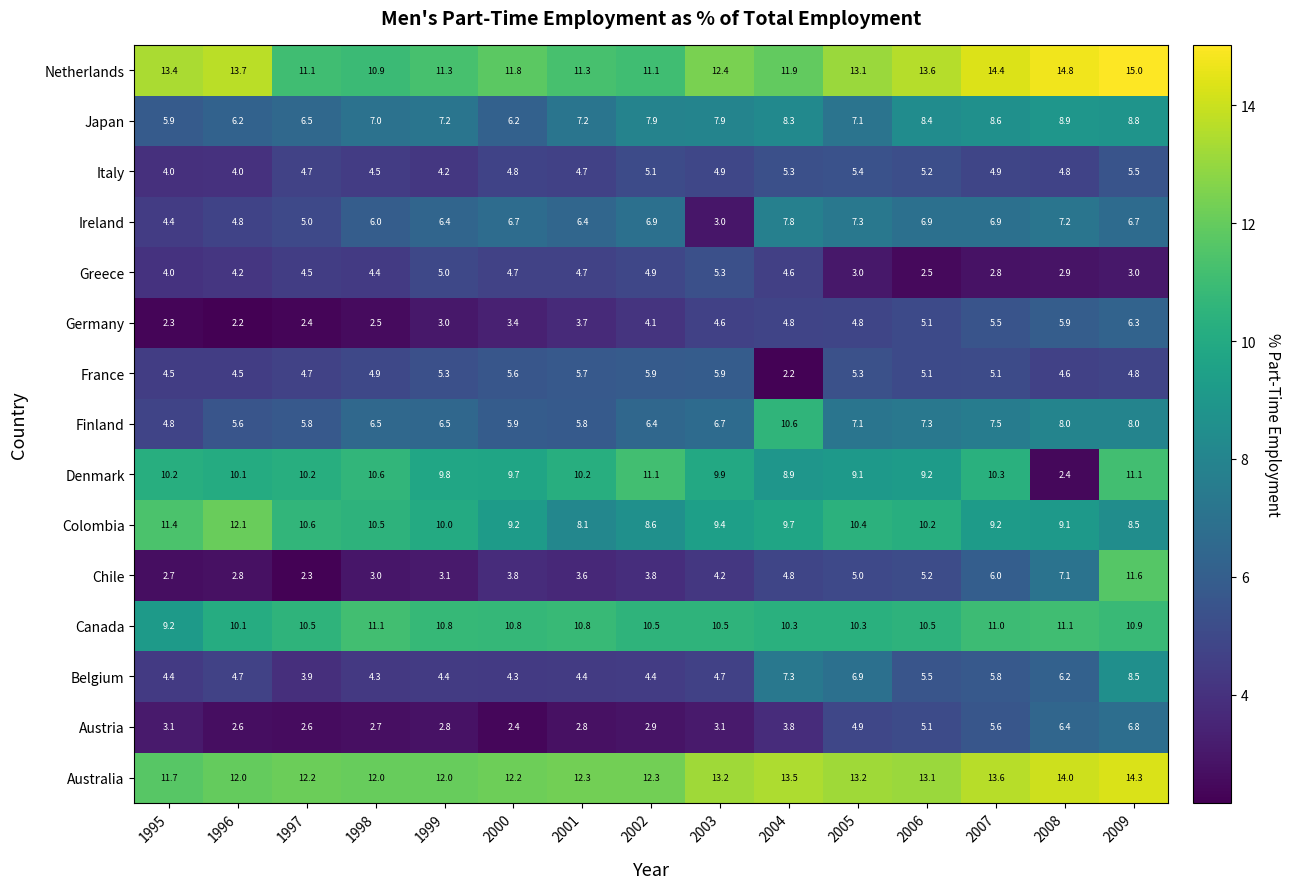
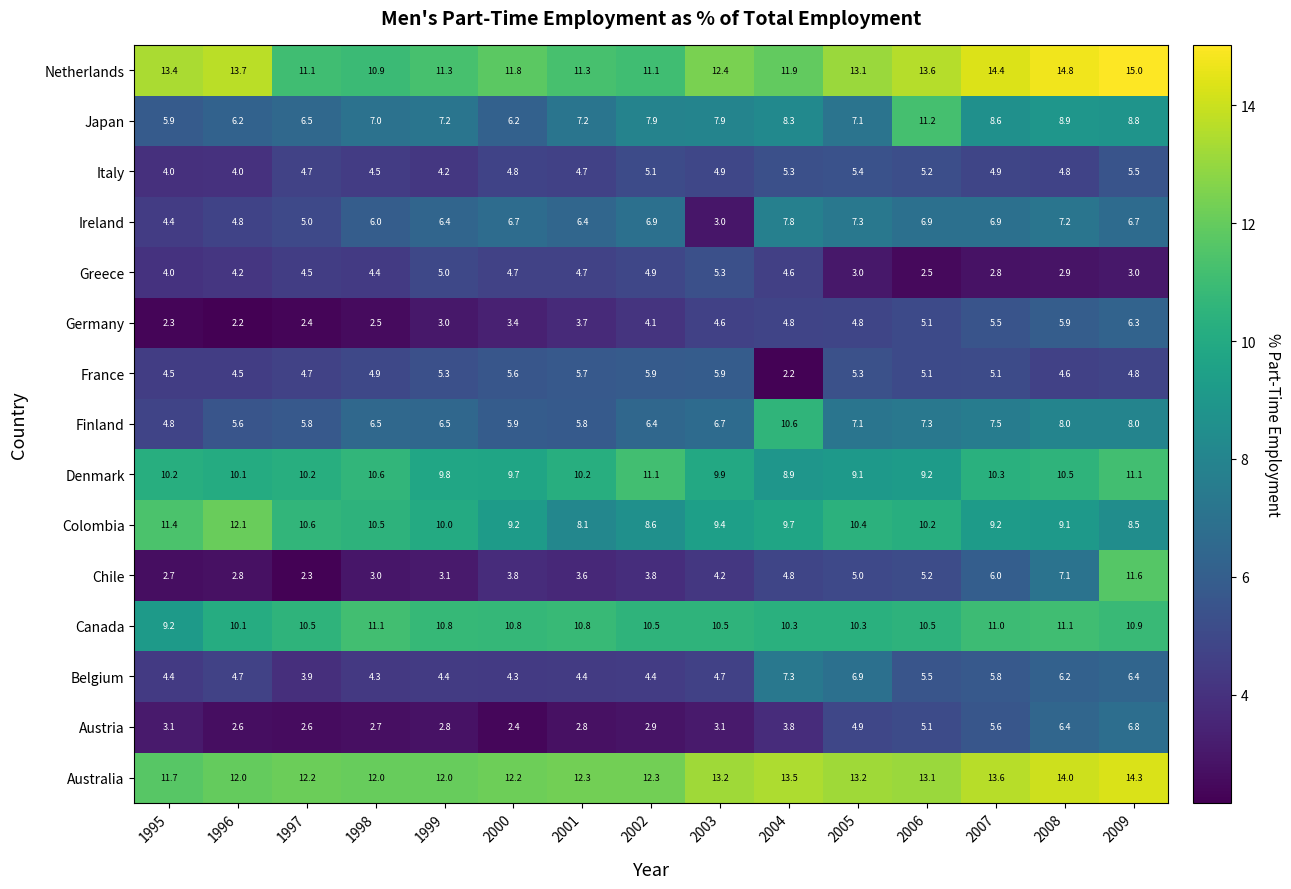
  {
    "Japan": {
      "1995": 5.9,
      "1996": 6.2,
      "1997": 6.5,
      "1998": 7.0,
      "1999": 7.2,
      "2000": 6.2,
      "2001": 7.2,
      "2002": 7.9,
      "2003": 7.9,
      "2004": 8.3,
      "2005": 7.1,
-     "2006": 8.4,
+     "2006": 11.2,
      "2007": 8.6,
      "2008": 8.9,
      "2009": 8.8
    },
    "Denmark": {
      "1995": 10.2,
      "1996": 10.1,
      "1997": 10.2,
      "1998": 10.6,
      "1999": 9.8,
      "2000": 9.7,
      "2001": 10.2,
      "2002": 11.1,
      "2003": 9.9,
      "2004": 8.9,
      "2005": 9.1,
      "2006": 9.2,
      "2007": 10.3,
-     "2008": 2.4,
+     "2008": 10.5,
      "2009": 11.1
    },
    "Belgium": {
      "1995": 4.4,
      "1996": 4.7,
      "1997": 3.9,
      "1998": 4.3,
      "1999": 4.4,
      "2000": 4.3,
      "2001": 4.4,
      "2002": 4.4,
      "2003": 4.7,
      "2004": 7.3,
      "2005": 6.9,
      "2006": 5.5,
      "2007": 5.8,
      "2008": 6.2,
-     "2009": 8.5
+     "2009": 6.4
    }
  }
